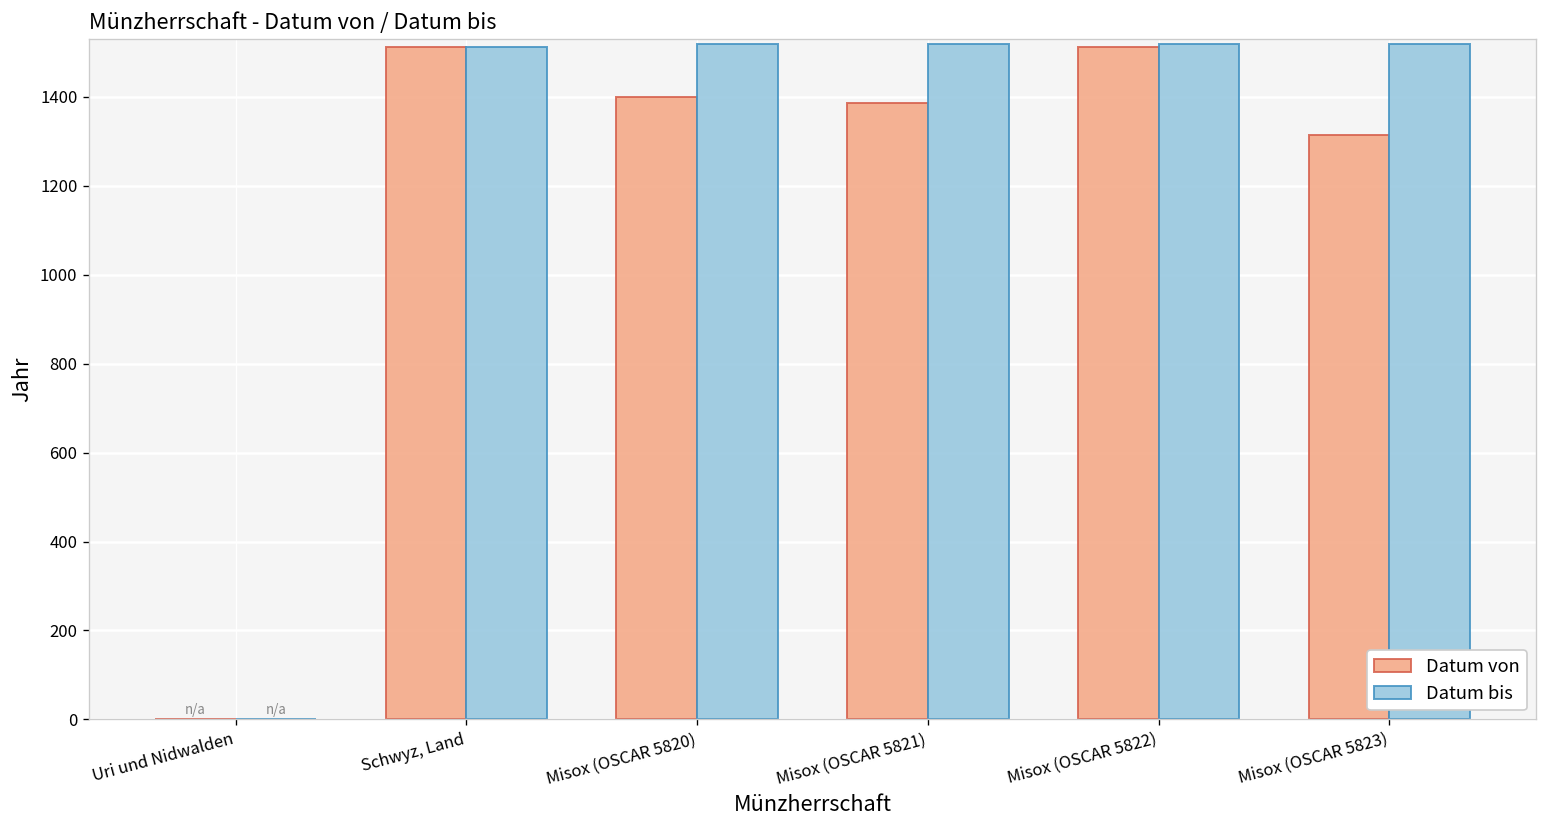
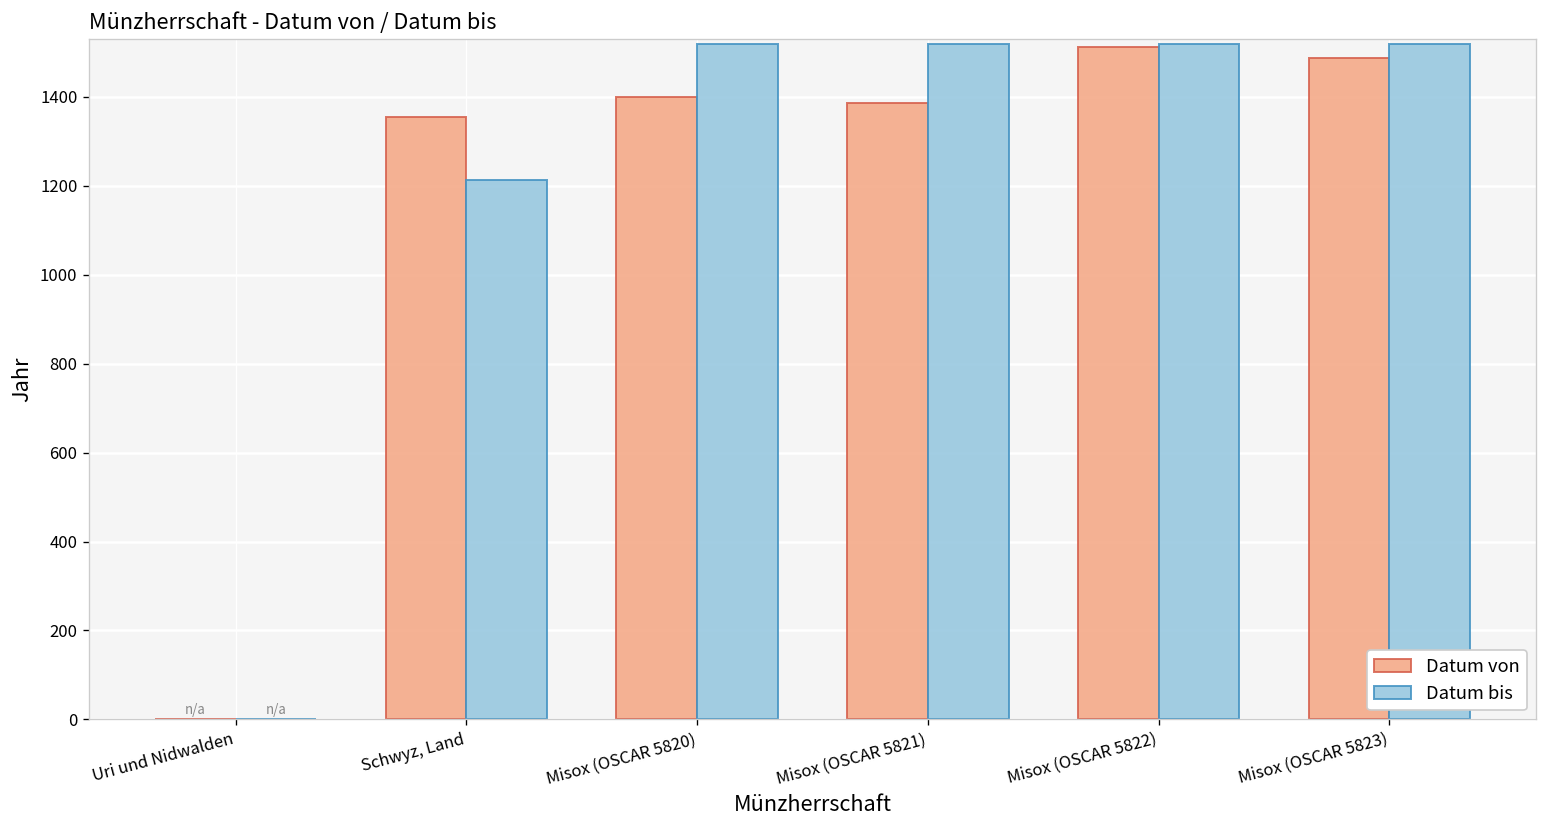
  {
    "Datum von": {
      "Uri und Nidwalden": 0,
-     "Schwyz, Land": 1510,
+     "Schwyz, Land": 1350,
      "Misox (OSCAR 5820)": 1400,
      "Misox (OSCAR 5821)": 1390,
      "Misox (OSCAR 5822)": 1510,
-     "Misox (OSCAR 5823)": 1310
+     "Misox (OSCAR 5823)": 1490
    },
    "Datum bis": {
      "Uri und Nidwalden": 0,
-     "Schwyz, Land": 1510,
+     "Schwyz, Land": 1210,
      "Misox (OSCAR 5820)": 1520,
      "Misox (OSCAR 5821)": 1520,
      "Misox (OSCAR 5822)": 1520,
      "Misox (OSCAR 5823)": 1520
    }
  }
